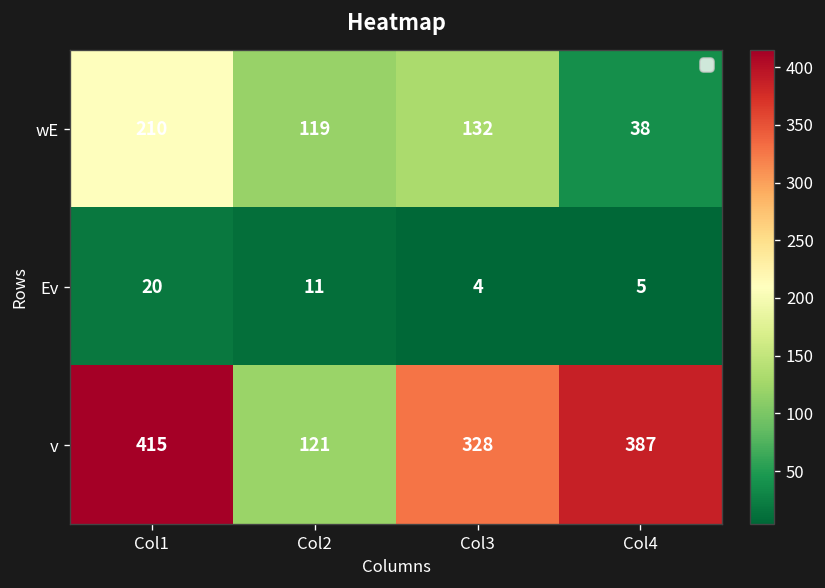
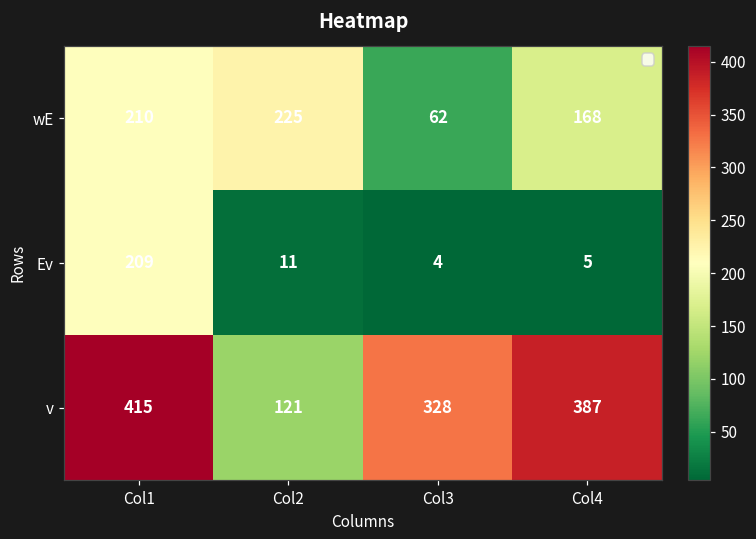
  {
    "wE": {
      "Col1": 210,
-     "Col2": 119,
-     "Col3": 132,
-     "Col4": 38
+     "Col2": 225,
+     "Col3": 62,
+     "Col4": 168
    },
    "Ev": {
-     "Col1": 20,
+     "Col1": 209,
      "Col2": 11,
      "Col3": 4,
      "Col4": 5
    },
    "v": {
      "Col1": 415,
      "Col2": 121,
      "Col3": 328,
      "Col4": 387
    }
  }
